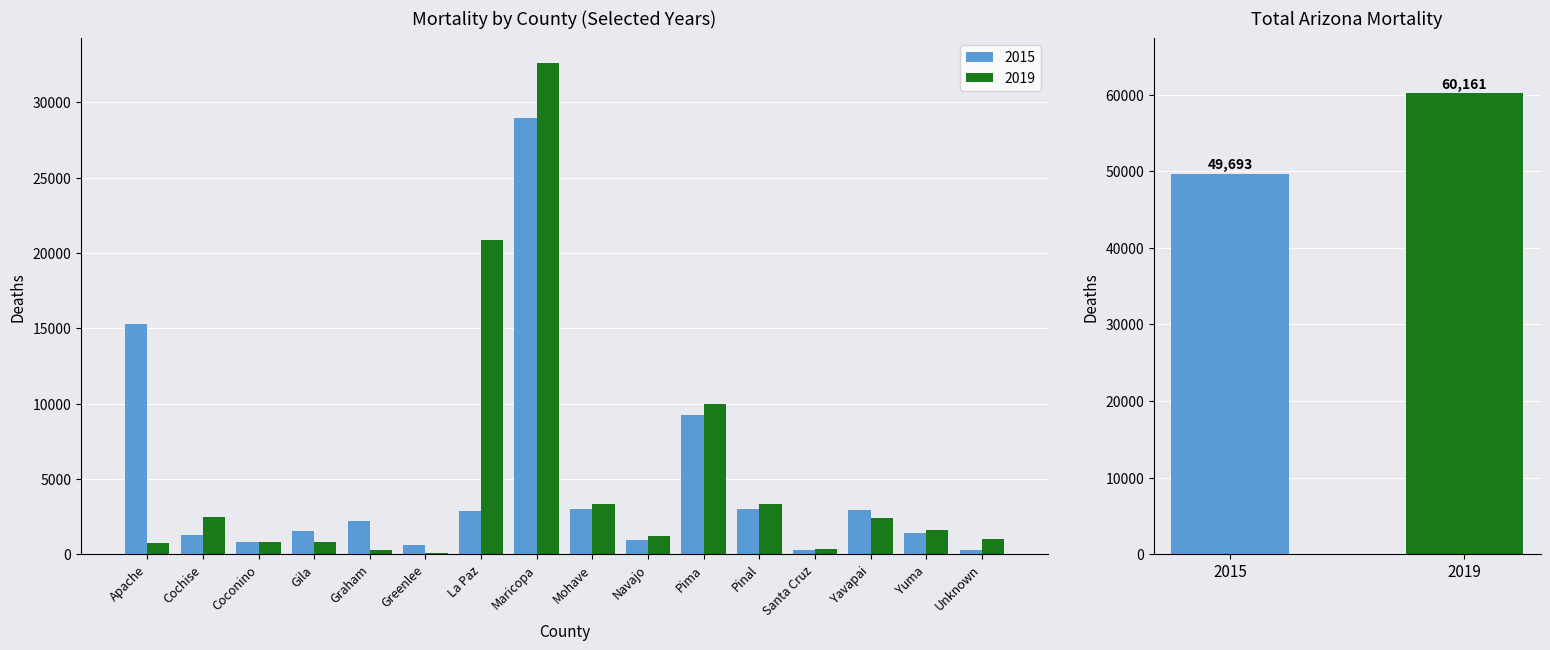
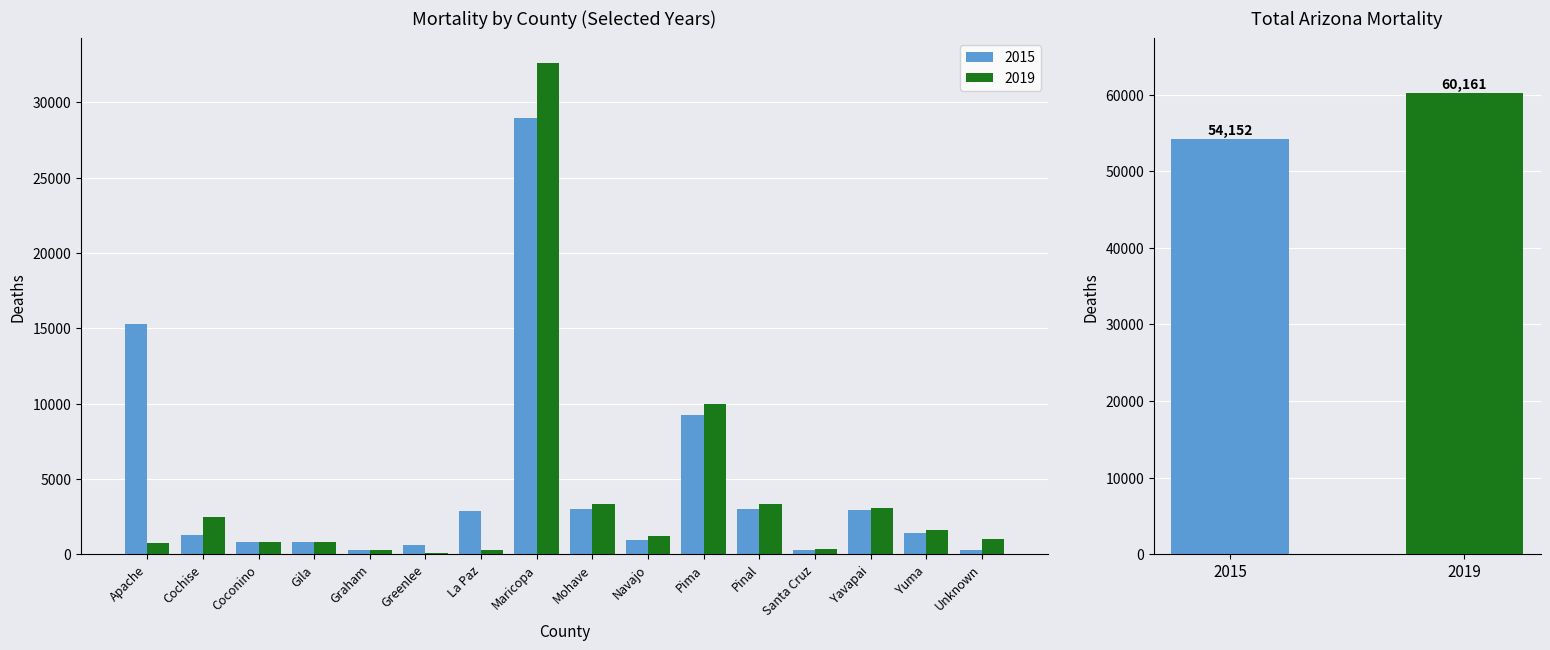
  {
    "Mortality by County (Selected Years)": {
      "2015": {
        "Apache": "15300",
        "Cochise": "1300",
        "Coconino": "800",
-       "Gila": "1500",
-       "Graham": "2200",
+       "Gila": "800",
+       "Graham": "300",
        "Greenlee": "600",
        "La Paz": "2900",
        "Maricopa": "28900",
        "Mohave": "3000",
        "Navajo": "900",
        "Pima": "9200",
        "Pinal": "3000",
        "Santa Cruz": "300",
        "Yavapai": "2900",
        "Yuma": "1400",
        "Unknown": "300"
      },
      "2019": {
        "Apache": "700",
        "Cochise": "2500",
        "Coconino": "800",
        "Gila": "800",
        "Graham": "300",
-       "La Paz": "20900",
+       "La Paz": "300",
        "Maricopa": "32600",
        "Mohave": "3300",
        "Navajo": "1200",
        "Pima": "10000",
        "Pinal": "3300",
        "Santa Cruz": "300",
-       "Yavapai": "2400",
+       "Yavapai": "3100",
        "Yuma": "1600",
        "Unknown": "1000"
      }
    },
    "Total Arizona Mortality": {
-     "2015": "49,693",
+     "2015": "54,152",
      "2019": "60,161"
    }
  }
